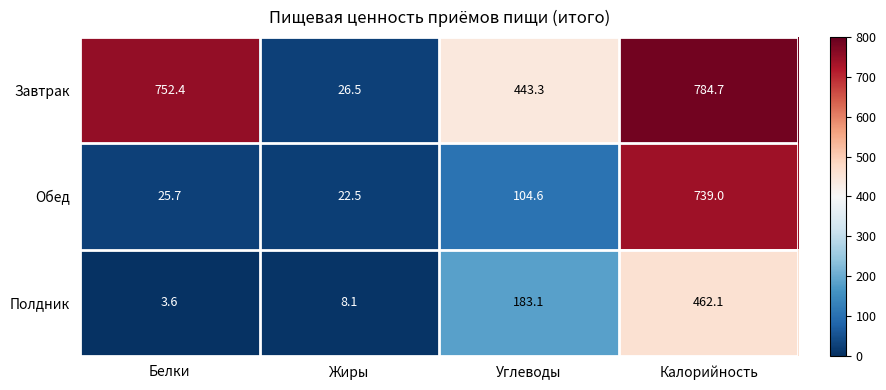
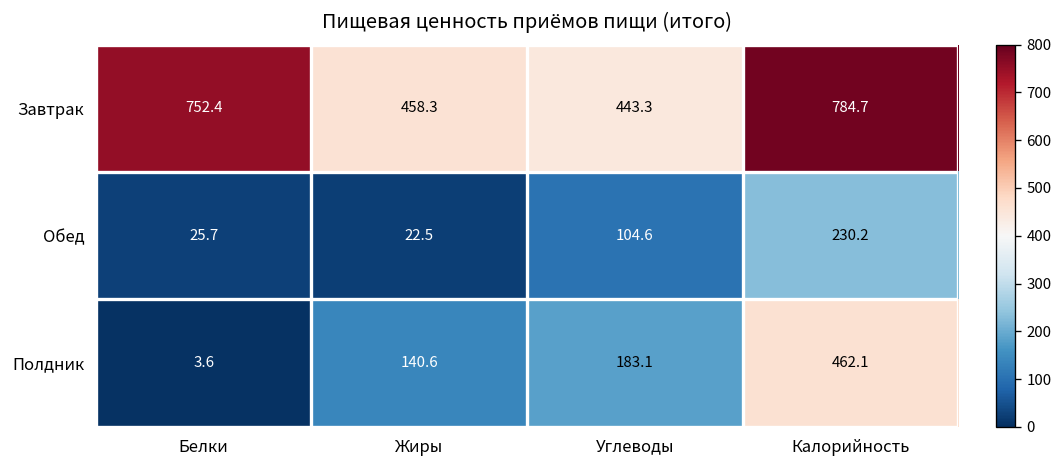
  {
    "Завтрак": {
      "Белки": 752.4,
-     "Жиры": 26.5,
+     "Жиры": 458.3,
      "Углеводы": 443.3,
      "Калорийность": 784.7
    },
    "Обед": {
      "Белки": 25.7,
      "Жиры": 22.5,
      "Углеводы": 104.6,
-     "Калорийность": 739.0
+     "Калорийность": 230.2
    },
    "Полдник": {
      "Белки": 3.6,
-     "Жиры": 8.1,
+     "Жиры": 140.6,
      "Углеводы": 183.1,
      "Калорийность": 462.1
    }
  }
